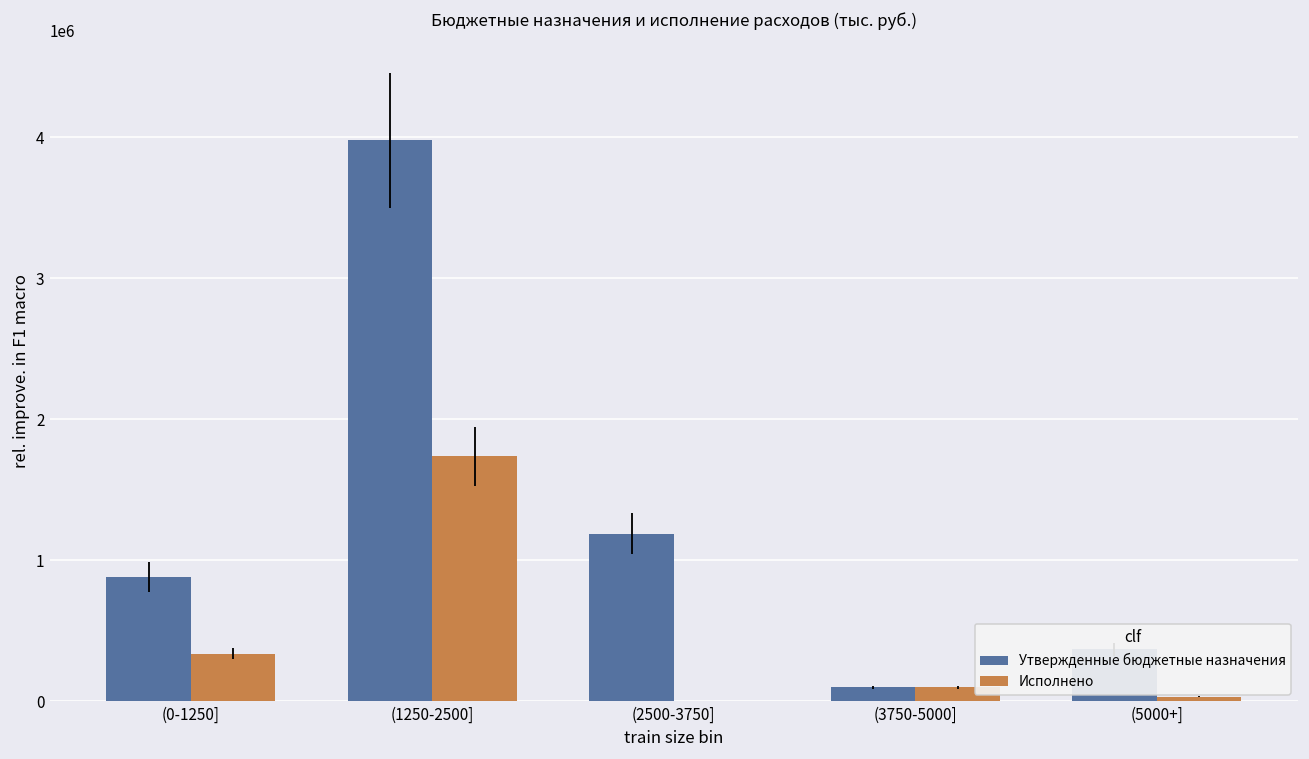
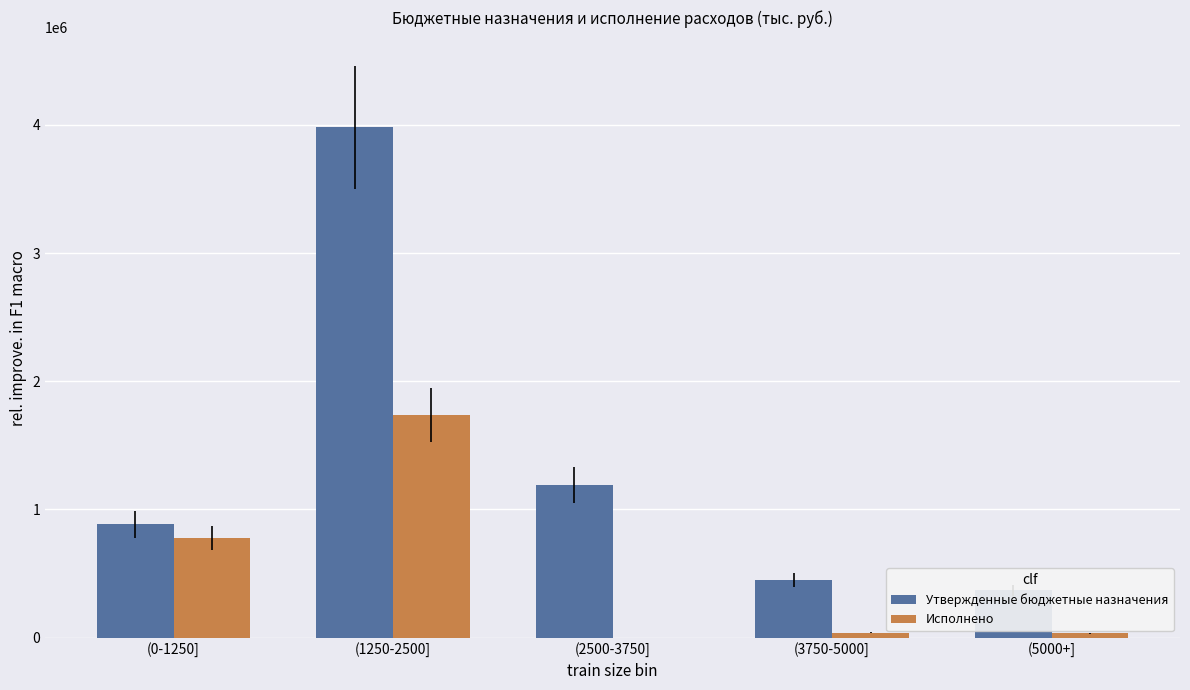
  {
    "Утвержденные бюджетные назначения": {
      "(0-1250]": 880000,
      "(1250-2500]": 3980000,
      "(2500-3750]": 1190000,
-     "(3750-5000]": 100000
+     "(3750-5000]": 450000
    },
    "Исполнено": {
-     "(0-1250]": 340000,
+     "(0-1250]": 780000,
      "(1250-2500]": 1740000,
      "(2500-3750]": 0,
-     "(3750-5000]": 100000,
+     "(3750-5000]": 40000,
      "(5000+]": 30000
    }
  }
